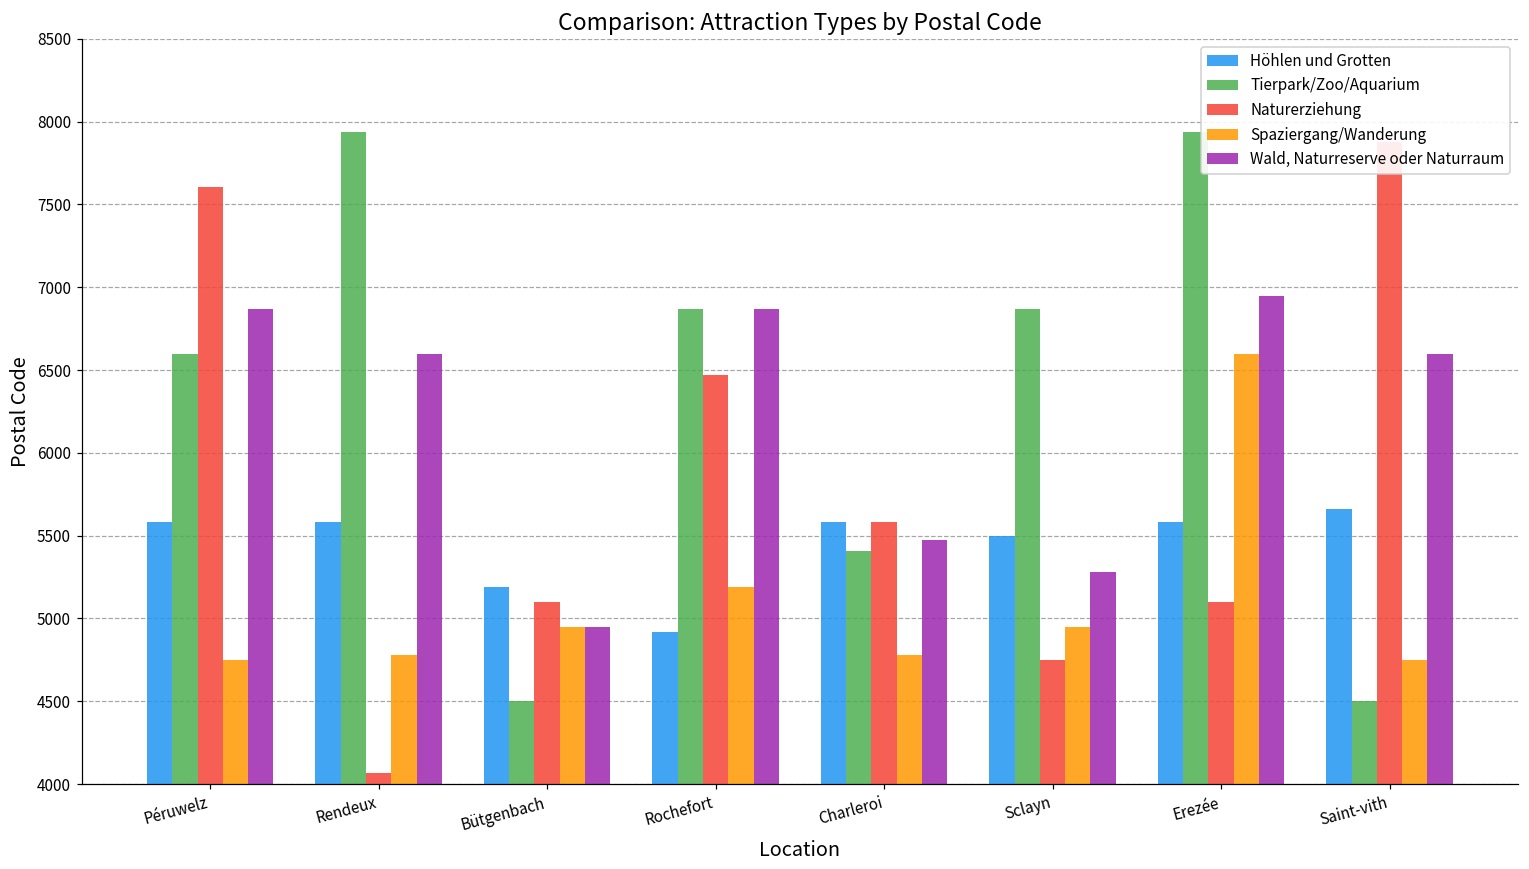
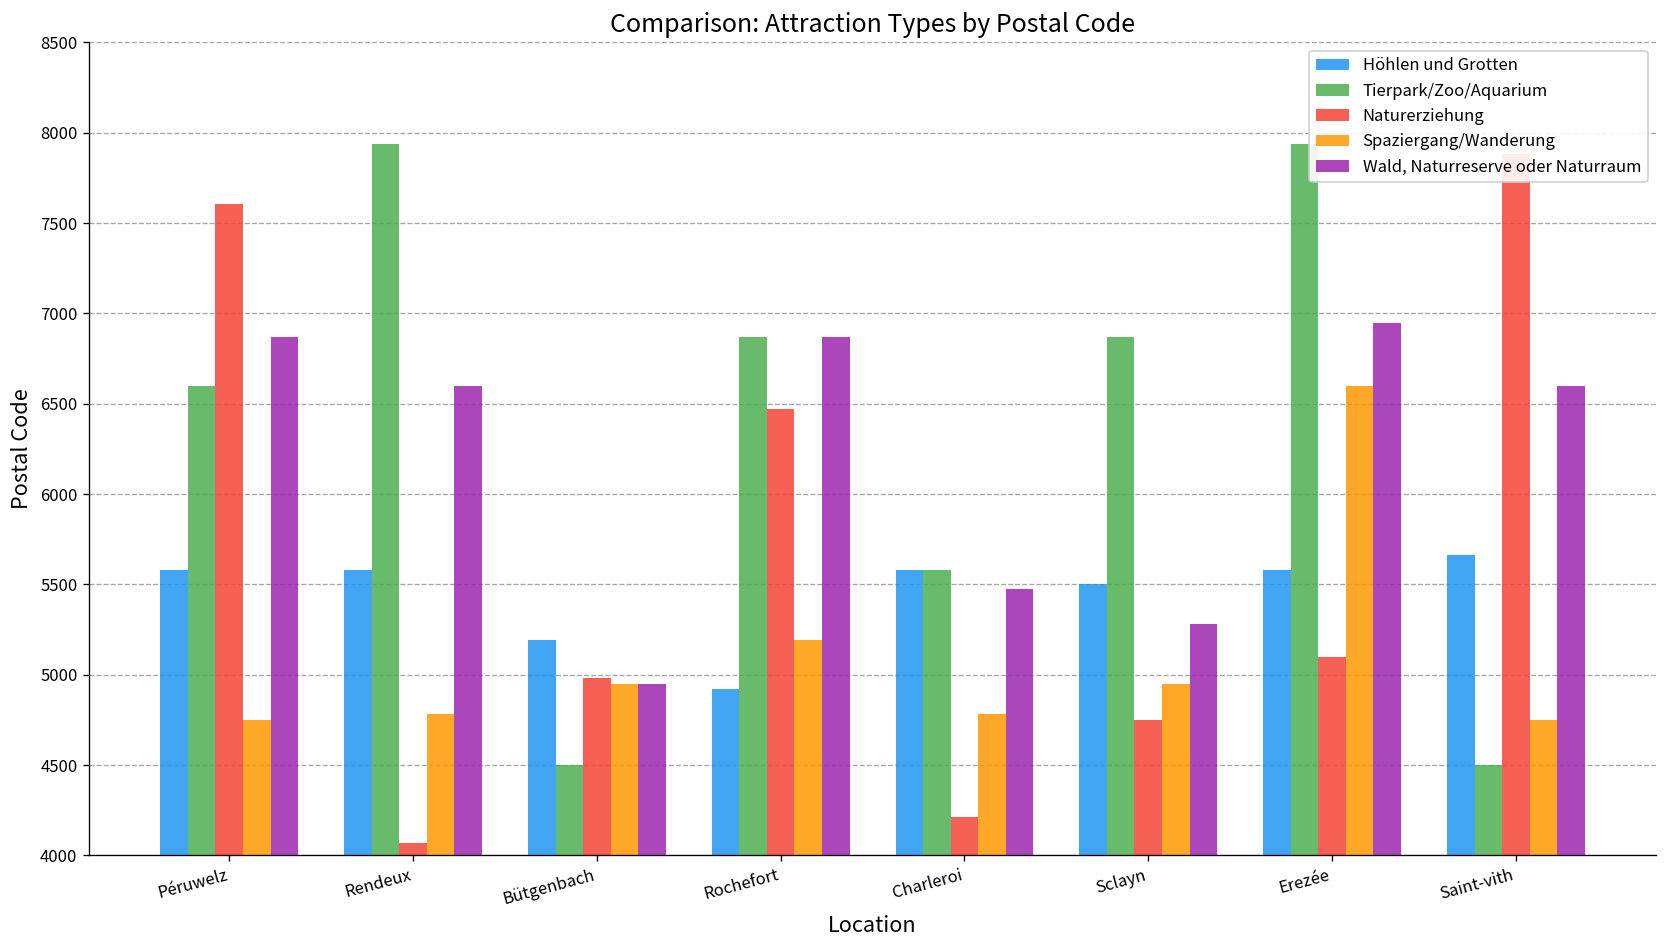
  {
    "Höhlen und Grotten": {
      "Péruwelz": 5580,
      "Rendeux": 5580,
      "Bütgenbach": 5190,
      "Rochefort": 4920,
      "Charleroi": 5580,
      "Sclayn": 5500,
      "Erezée": 5580,
      "Saint-vith": 5660
    },
    "Tierpark/Zoo/Aquarium": {
      "Péruwelz": 6600,
      "Rendeux": 7940,
      "Bütgenbach": 4500,
      "Rochefort": 6870,
-     "Charleroi": 5410,
+     "Charleroi": 5580,
      "Sclayn": 6870,
      "Erezée": 7940,
      "Saint-vith": 4500
    },
    "Naturerziehung": {
      "Péruwelz": 7600,
      "Rendeux": 4070,
-     "Bütgenbach": 5100,
+     "Bütgenbach": 4980,
      "Rochefort": 6470,
-     "Charleroi": 5580,
+     "Charleroi": 4210,
      "Sclayn": 4750,
      "Erezée": 5100
    },
    "Spaziergang/Wanderung": {
      "Péruwelz": 4750,
      "Rendeux": 4780,
      "Bütgenbach": 4950,
      "Rochefort": 5190,
      "Charleroi": 4780,
      "Sclayn": 4950,
      "Erezée": 6600,
      "Saint-vith": 4750
    },
    "Wald, Naturreserve oder Naturraum": {
      "Péruwelz": 6870,
      "Rendeux": 6600,
      "Bütgenbach": 4950,
      "Rochefort": 6870,
      "Charleroi": 5480,
      "Sclayn": 5280,
      "Erezée": 6950,
      "Saint-vith": 6600
    }
  }
